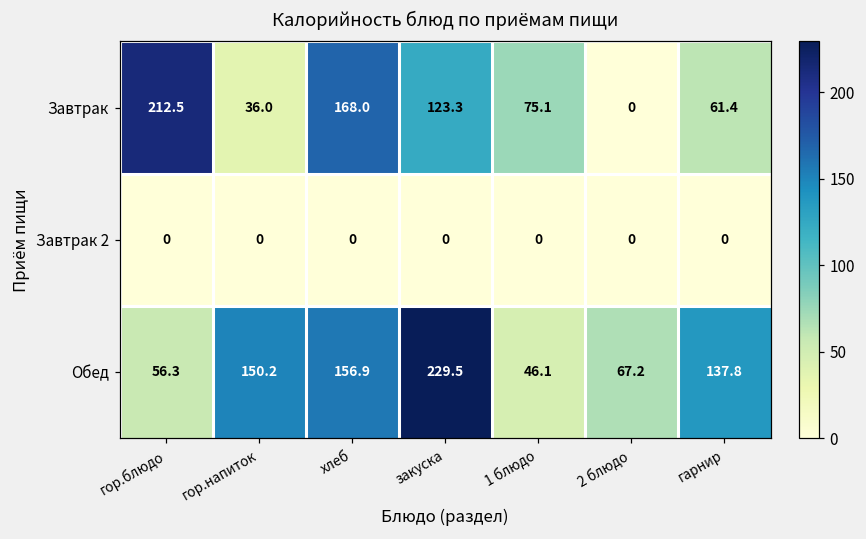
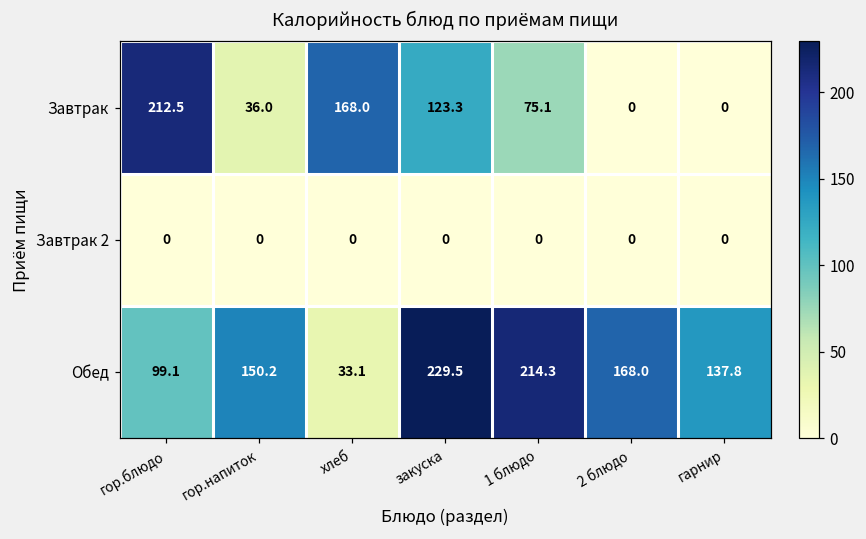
  {
    "Завтрак": {
      "гор.блюдо": 212.5,
      "гор.напиток": 36.0,
      "хлеб": 168.0,
      "закуска": 123.3,
      "1 блюдо": 75.1,
      "2 блюдо": 0,
-     "гарнир": 61.4
+     "гарнир": 0
    },
    "Завтрак 2": {
      "гор.блюдо": 0,
      "гор.напиток": 0,
      "хлеб": 0,
      "закуска": 0,
      "1 блюдо": 0,
      "2 блюдо": 0,
      "гарнир": 0
    },
    "Обед": {
-     "гор.блюдо": 56.3,
+     "гор.блюдо": 99.1,
      "гор.напиток": 150.2,
-     "хлеб": 156.9,
+     "хлеб": 33.1,
      "закуска": 229.5,
-     "1 блюдо": 46.1,
-     "2 блюдо": 67.2,
+     "1 блюдо": 214.3,
+     "2 блюдо": 168.0,
      "гарнир": 137.8
    }
  }
